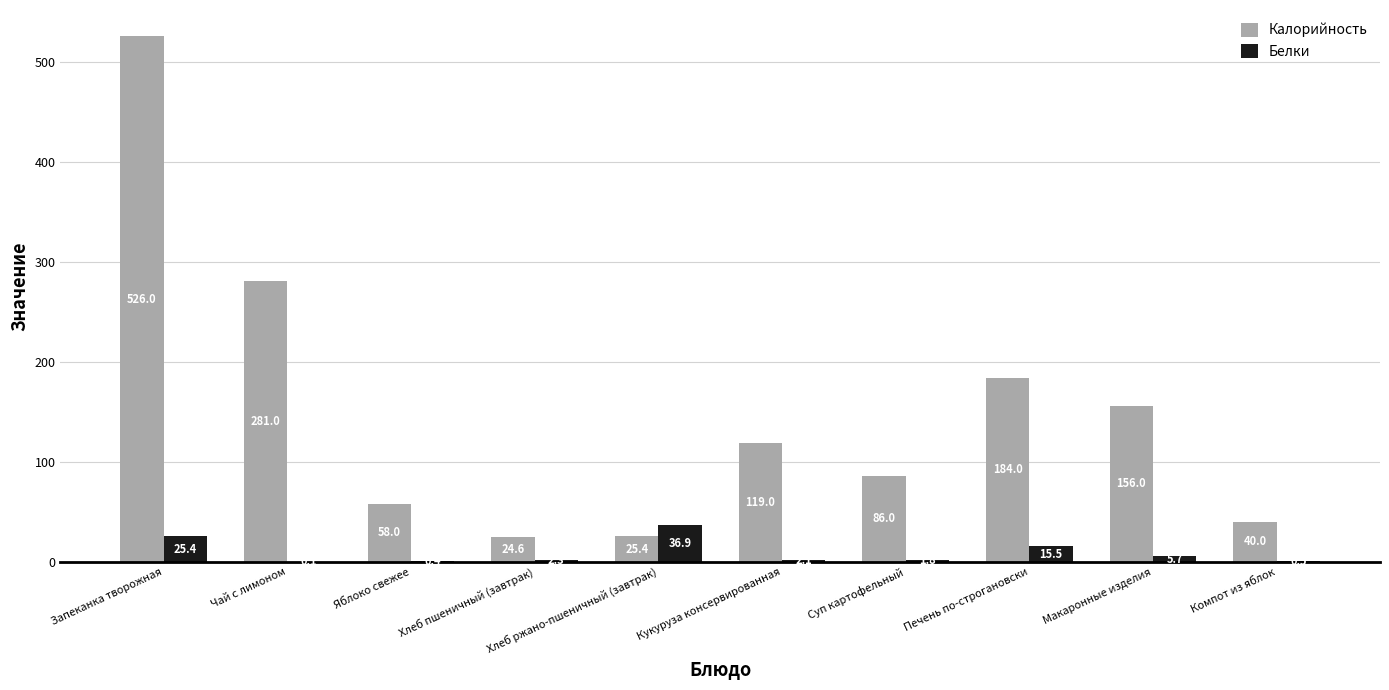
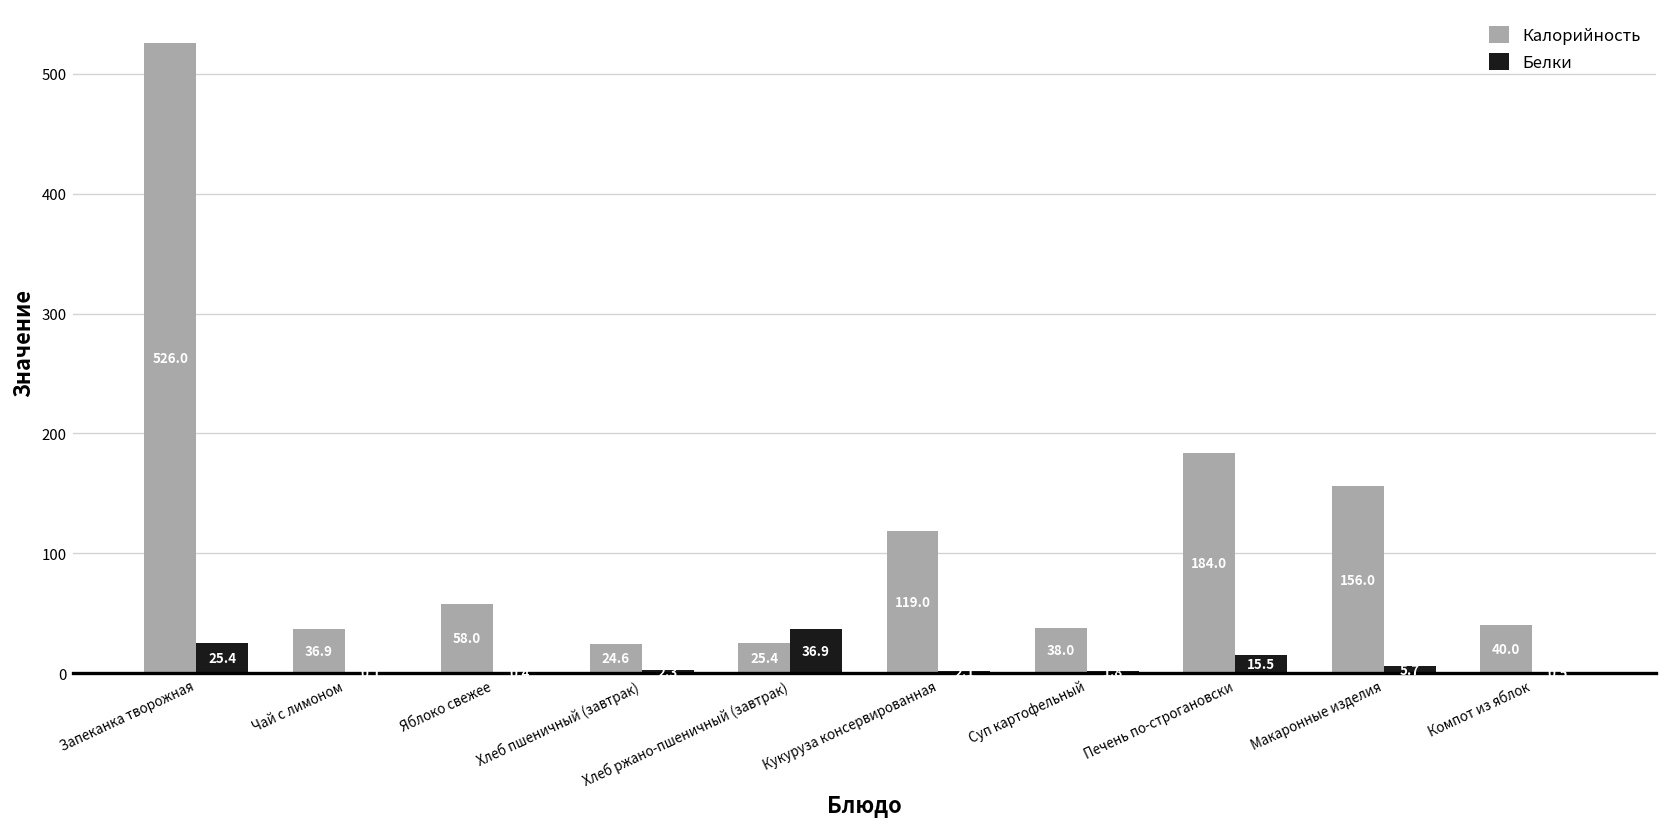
  {
    "Калорийность": {
      "Запеканка творожная": 526.0,
-     "Чай с лимоном": 281.0,
+     "Чай с лимоном": 36.9,
      "Яблоко свежее": 58.0,
      "Хлеб пшеничный (завтрак)": 24.6,
      "Хлеб ржано-пшеничный (завтрак)": 25.4,
      "Кукуруза консервированная": 119.0,
-     "Суп картофельный": 86.0,
+     "Суп картофельный": 38.0,
      "Печень по-строгановски": 184.0,
      "Макаронные изделия": 156.0,
      "Компот из яблок": 40.0
    },
    "Белки": {
      "Запеканка творожная": 25.4,
      "Хлеб ржано-пшеничный (завтрак)": 36.9,
      "Печень по-строгановски": 15.5,
      "Макаронные изделия": 5.7
    }
  }
